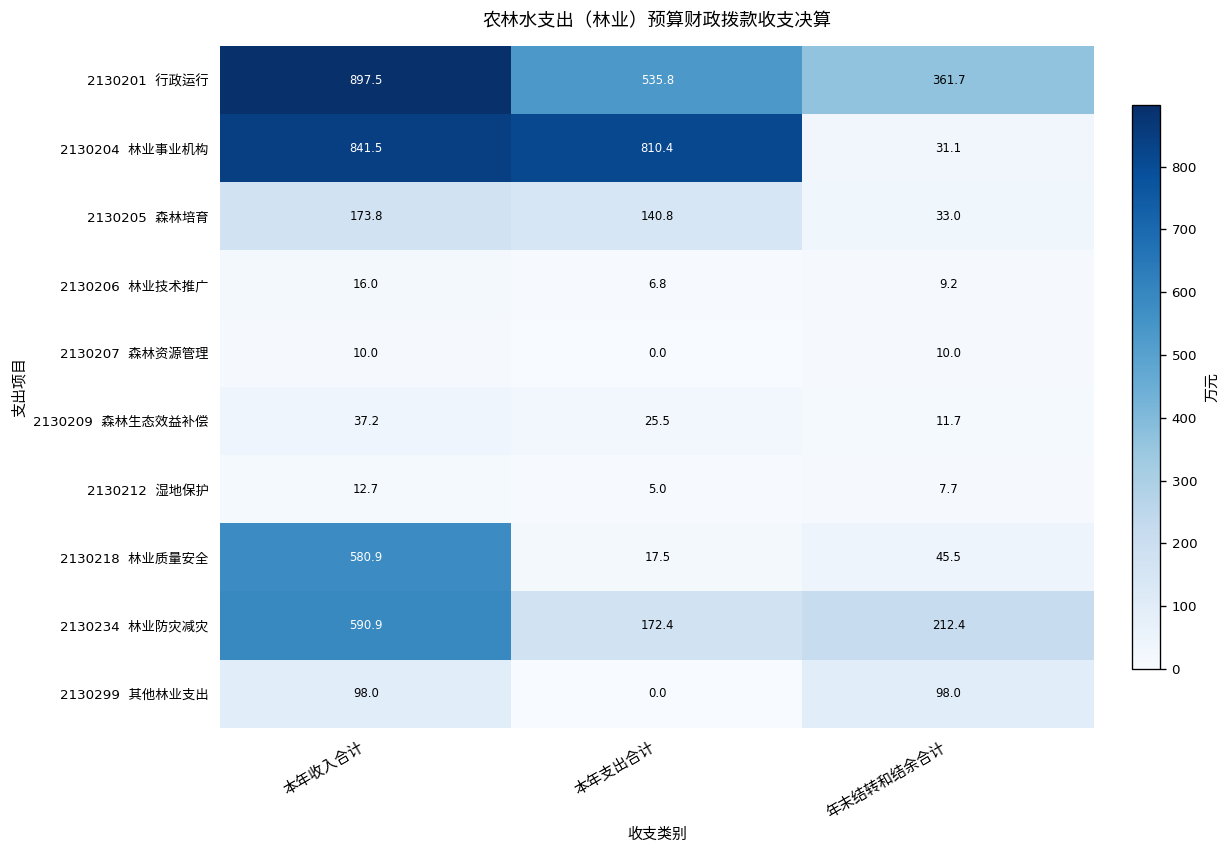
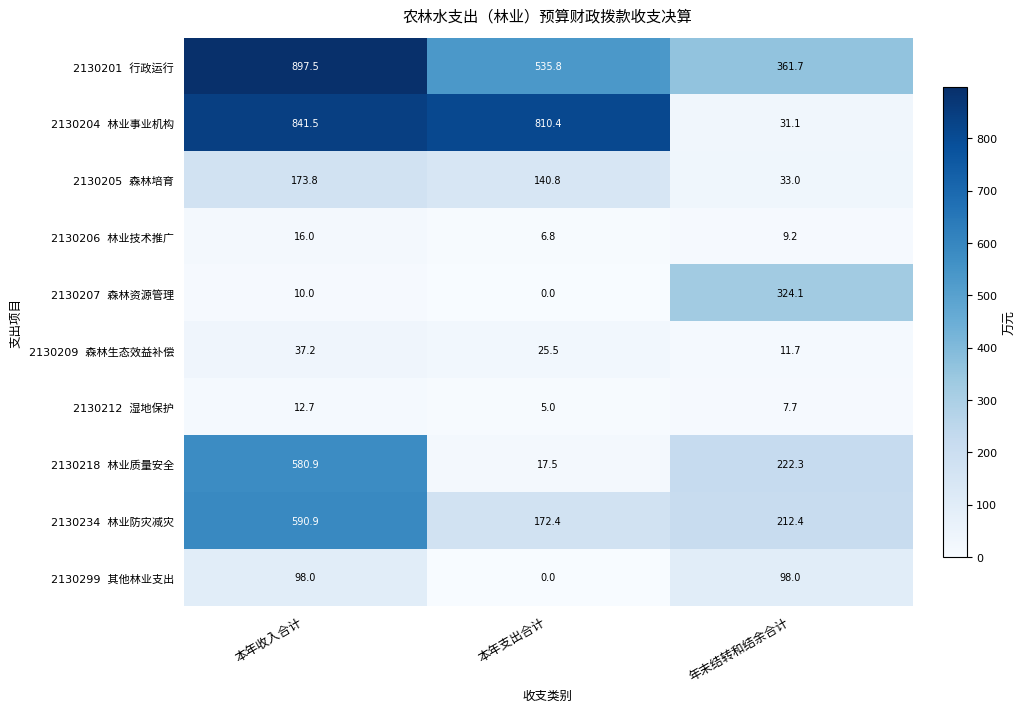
  {
    "2130201 行政运行": {
      "本年收入合计": 897.5,
      "本年支出合计": 535.8,
      "年末结转和结余合计": 361.7
    },
    "2130204 林业事业机构": {
      "本年收入合计": 841.5,
      "本年支出合计": 810.4,
      "年末结转和结余合计": 31.1
    },
    "2130205 森林培育": {
      "本年收入合计": 173.8,
      "本年支出合计": 140.8,
      "年末结转和结余合计": 33.0
    },
    "2130206 林业技术推广": {
      "本年收入合计": 16.0,
      "本年支出合计": 6.8,
      "年末结转和结余合计": 9.2
    },
    "2130207 森林资源管理": {
      "本年收入合计": 10.0,
      "本年支出合计": 0.0,
-     "年末结转和结余合计": 10.0
+     "年末结转和结余合计": 324.1
    },
    "2130209 森林生态效益补偿": {
      "本年收入合计": 37.2,
      "本年支出合计": 25.5,
      "年末结转和结余合计": 11.7
    },
    "2130212 湿地保护": {
      "本年收入合计": 12.7,
      "本年支出合计": 5.0,
      "年末结转和结余合计": 7.7
    },
    "2130218 林业质量安全": {
      "本年收入合计": 580.9,
      "本年支出合计": 17.5,
-     "年末结转和结余合计": 45.5
+     "年末结转和结余合计": 222.3
    },
    "2130234 林业防灾减灾": {
      "本年收入合计": 590.9,
      "本年支出合计": 172.4,
      "年末结转和结余合计": 212.4
    },
    "2130299 其他林业支出": {
      "本年收入合计": 98.0,
      "本年支出合计": 0.0,
      "年末结转和结余合计": 98.0
    }
  }
